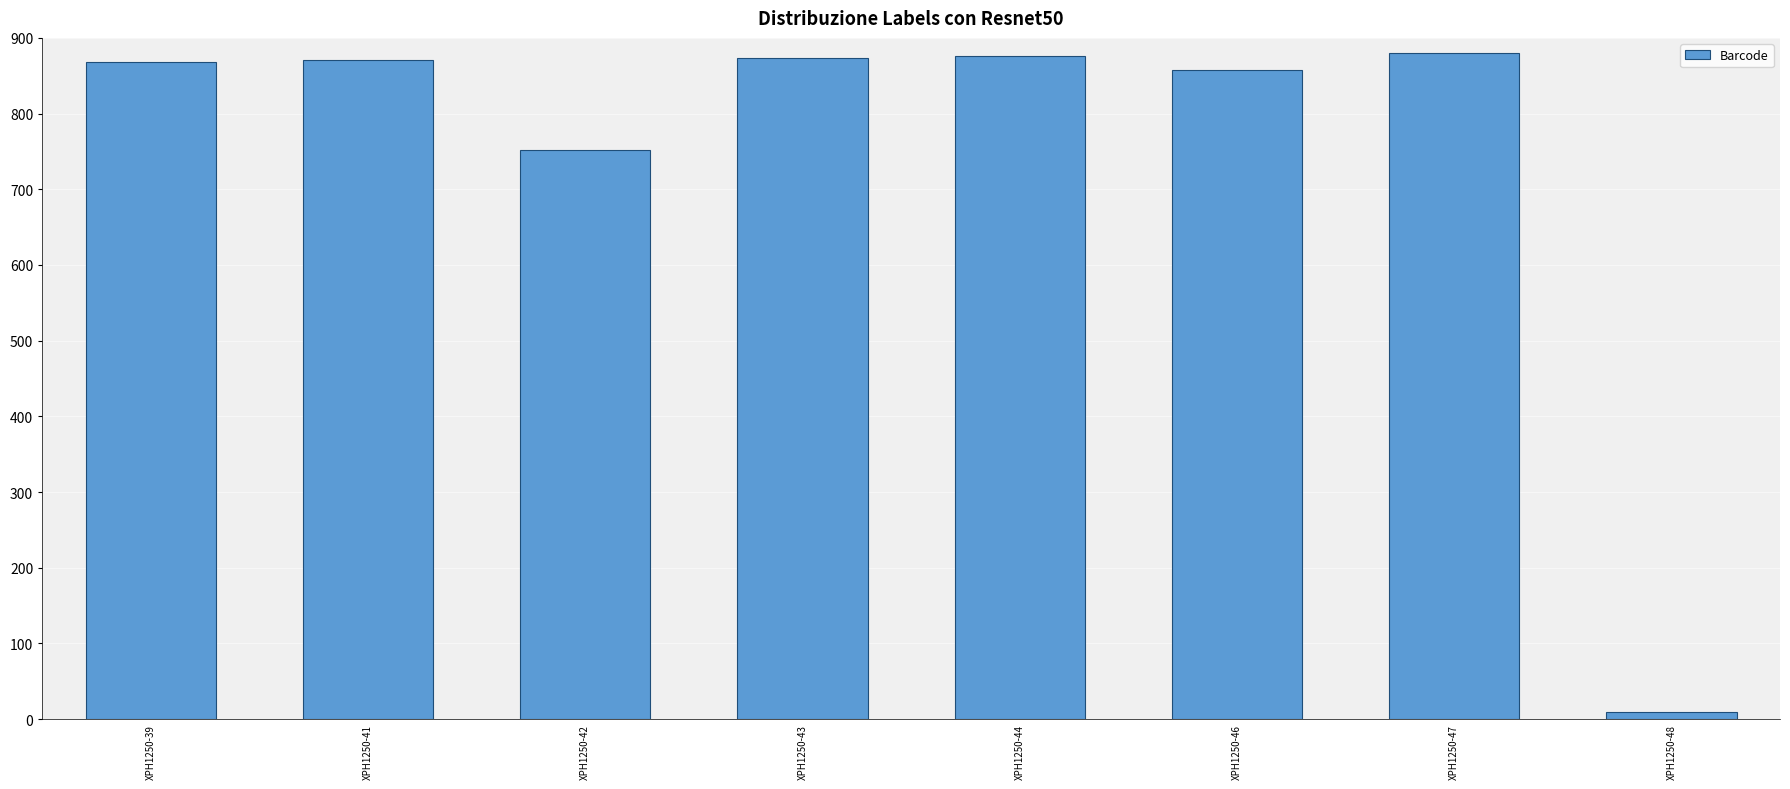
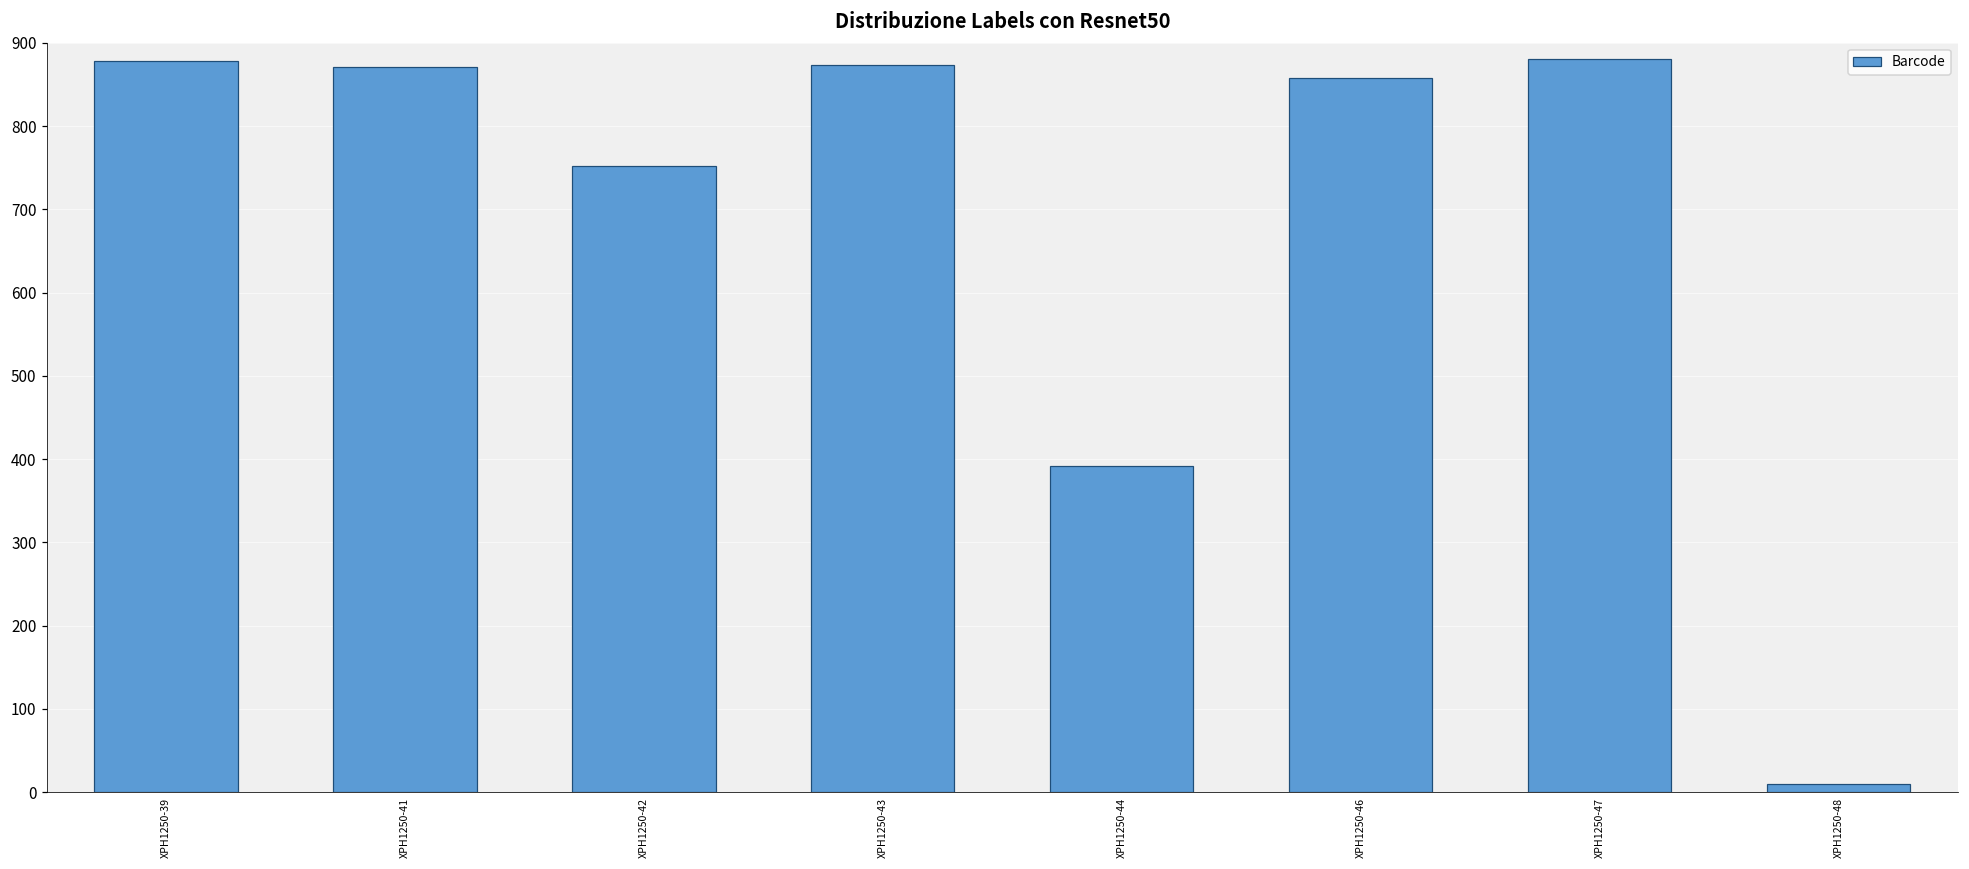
  {
-   "XPH1250-39": 870,
+   "XPH1250-39": 880,
    "XPH1250-41": 870,
    "XPH1250-42": 750,
    "XPH1250-43": 870,
-   "XPH1250-44": 880,
+   "XPH1250-44": 390,
    "XPH1250-46": 860,
    "XPH1250-47": 880,
    "XPH1250-48": 10
  }
